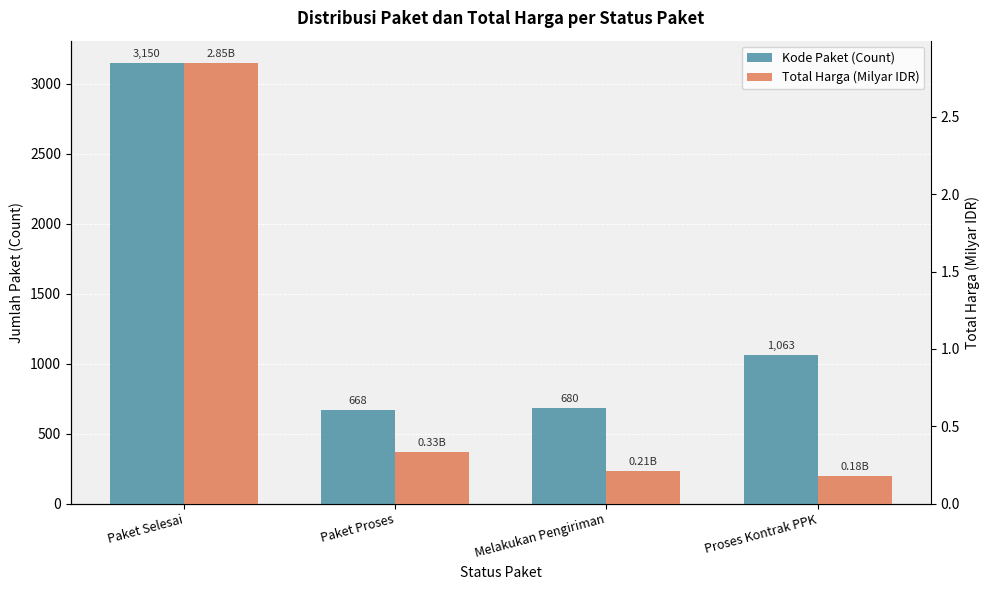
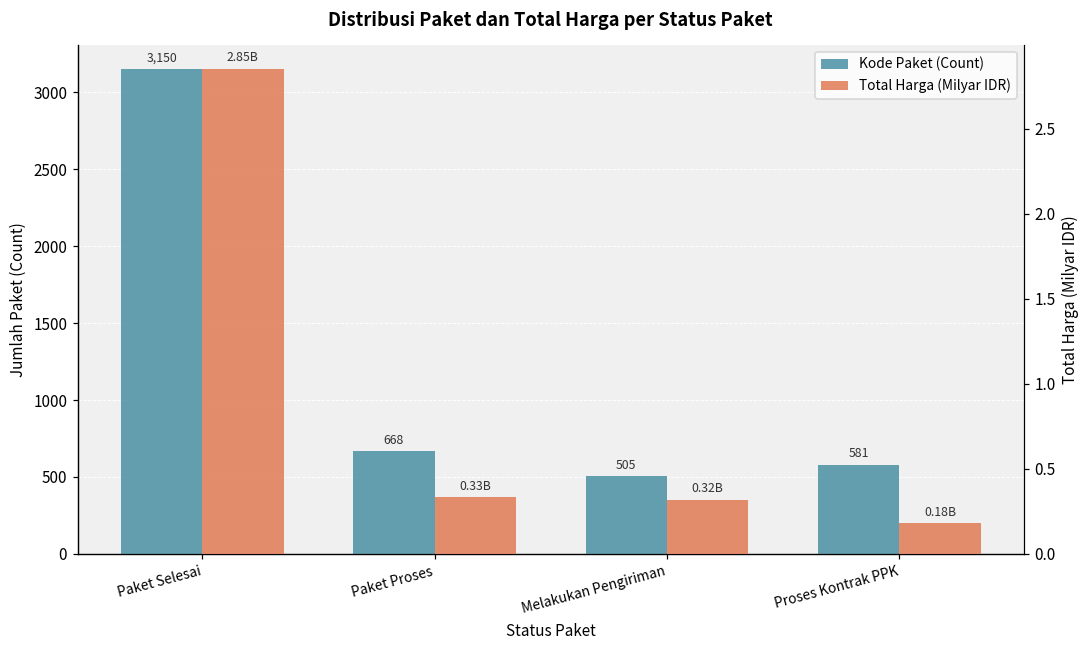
  {
    "Kode Paket (Count)": {
      "Paket Selesai": "3,150",
      "Paket Proses": "668",
-     "Melakukan Pengiriman": "680",
-     "Proses Kontrak PPK": "1,063"
+     "Melakukan Pengiriman": "505",
+     "Proses Kontrak PPK": "581"
    },
    "Total Harga (Milyar IDR)": {
      "Paket Selesai": "2.85B",
      "Paket Proses": "0.33B",
-     "Melakukan Pengiriman": "0.21B",
+     "Melakukan Pengiriman": "0.32B",
      "Proses Kontrak PPK": "0.18B"
    }
  }
